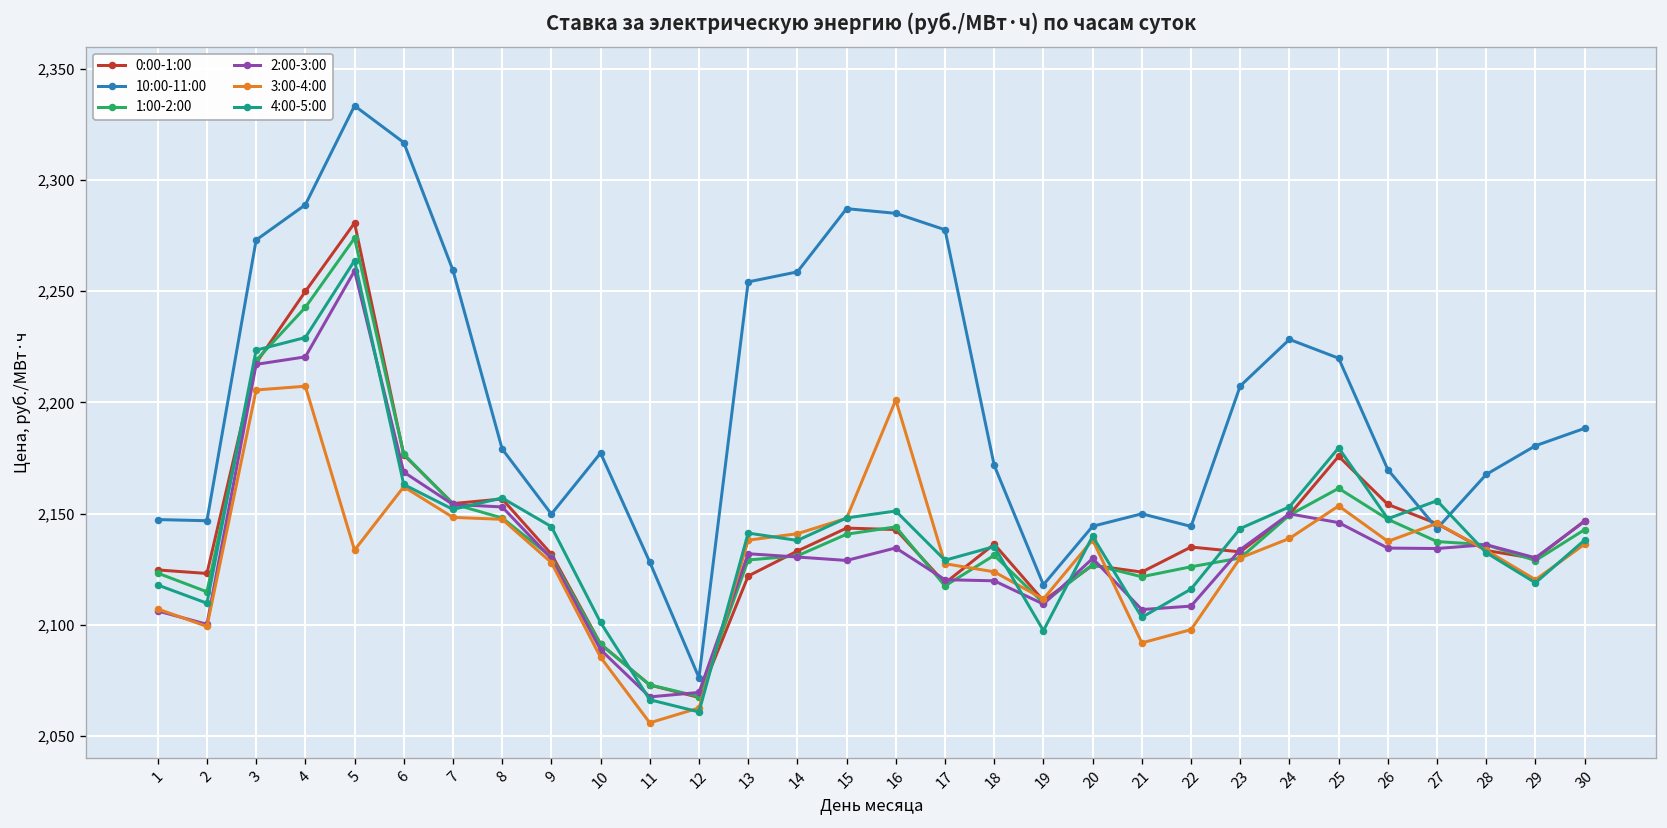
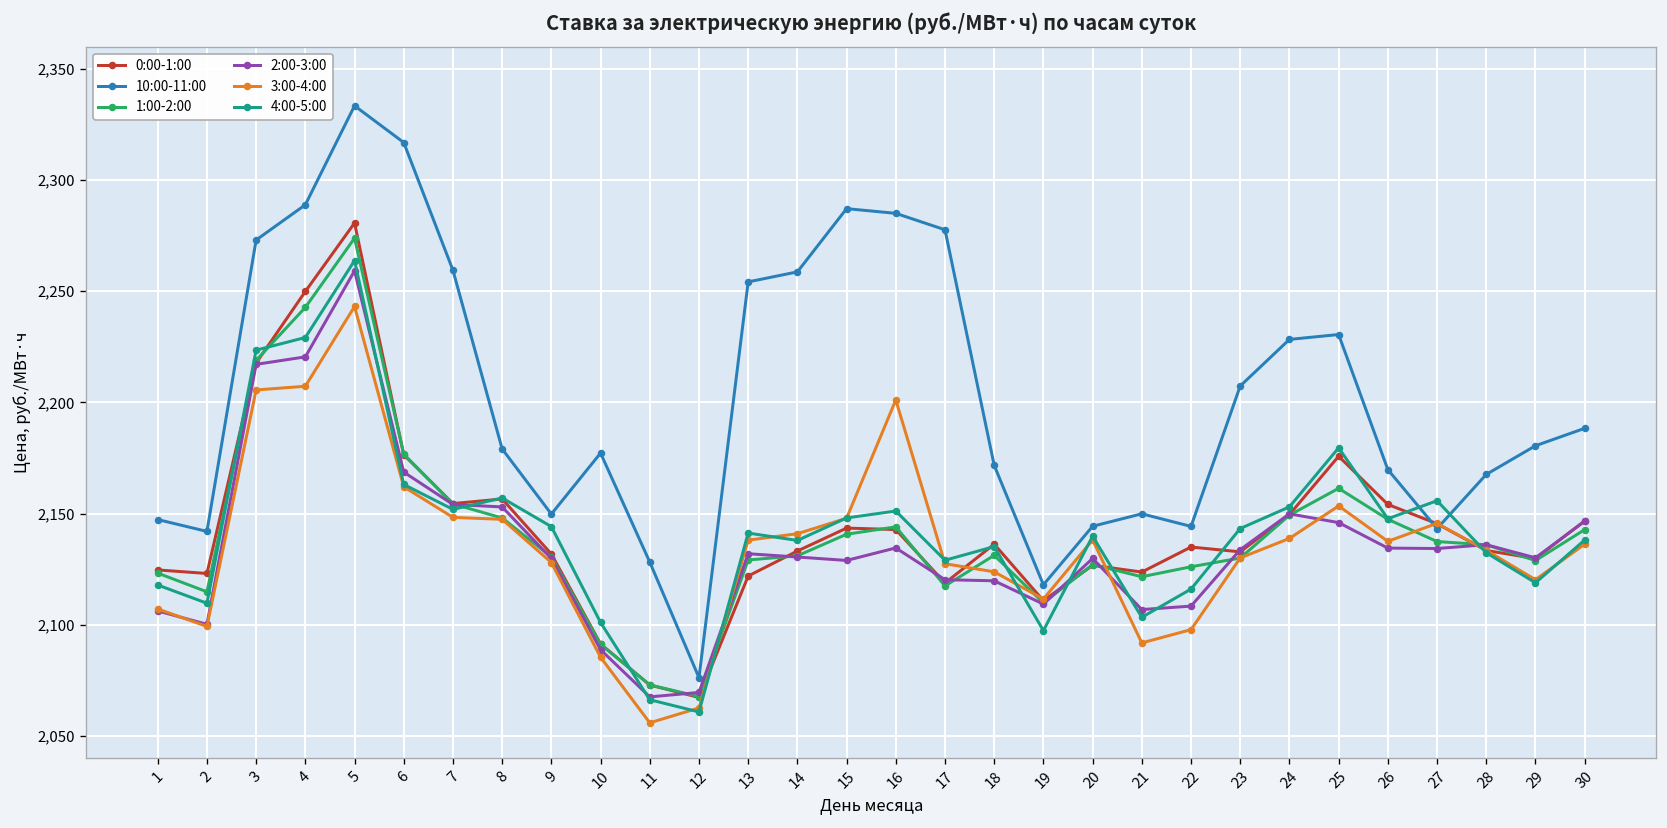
  {
    "0:00-1:00": {
      "1": "2,125",
      "2": "2,123",
      "4": "2,250",
      "5": "2,281",
      "13": "2,122",
      "14": "2,133",
      "15": "2,143",
      "21": "2,124",
      "22": "2,135",
      "25": "2,176",
      "26": "2,154"
    },
    "10:00-11:00": {
      "1": "2,147",
-     "2": "2,147",
+     "2": "2,142",
      "3": "2,273",
      "4": "2,289",
      "5": "2,333",
      "6": "2,317",
      "7": "2,259",
      "8": "2,179",
      "9": "2,150",
      "10": "2,177",
      "11": "2,128",
      "12": "2,076",
      "13": "2,254",
      "14": "2,259",
      "15": "2,287",
      "16": "2,285",
      "17": "2,278",
      "18": "2,172",
      "19": "2,118",
      "20": "2,144",
      "21": "2,150",
      "22": "2,144",
      "23": "2,207",
      "24": "2,228",
-     "25": "2,220",
+     "25": "2,231",
      "26": "2,170",
      "27": "2,143",
      "28": "2,168",
      "29": "2,181",
      "30": "2,188"
    },
    "2:00-3:00": {
      "4": "2,220",
      "5": "2,259",
      "6": "2,169",
      "8": "2,153",
      "10": "2,089",
      "12": "2,069",
      "13": "2,132",
      "15": "2,129",
      "16": "2,135",
      "17": "2,120",
      "18": "2,120",
      "20": "2,130",
      "21": "2,107",
      "22": "2,108",
      "25": "2,146",
      "26": "2,134",
      "27": "2,134"
    },
    "3:00-4:00": {
      "3": "2,206",
      "4": "2,207",
-     "5": "2,134",
+     "5": "2,243",
      "7": "2,148",
      "9": "2,128",
      "10": "2,085",
      "11": "2,056",
      "12": "2,063",
      "13": "2,138",
      "14": "2,141",
      "16": "2,201",
      "17": "2,127",
      "18": "2,124",
      "20": "2,138",
      "21": "2,092",
      "22": "2,098",
      "24": "2,139",
      "25": "2,153",
      "26": "2,137",
      "29": "2,120",
      "30": "2,136"
    }
  }
